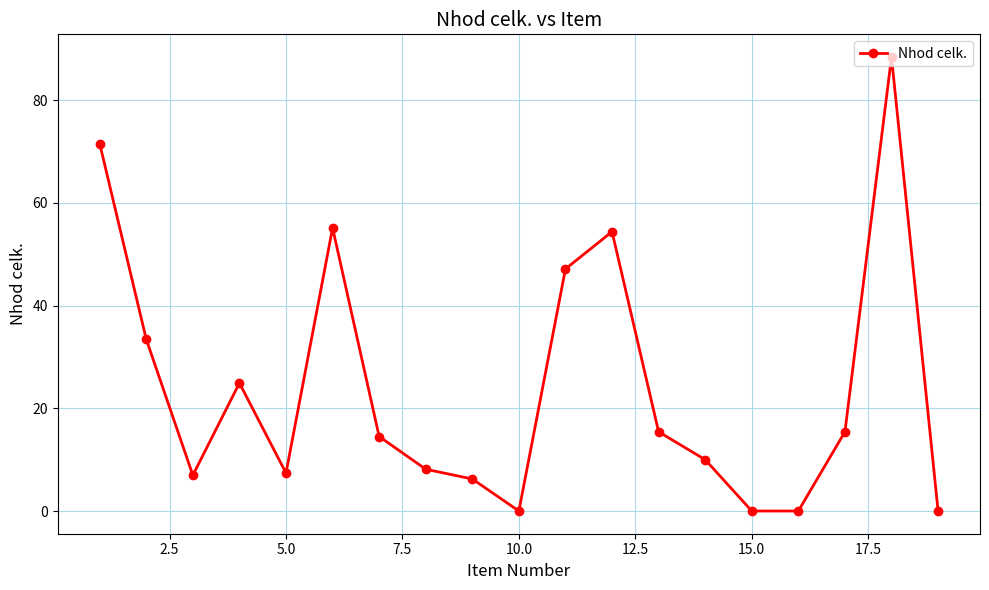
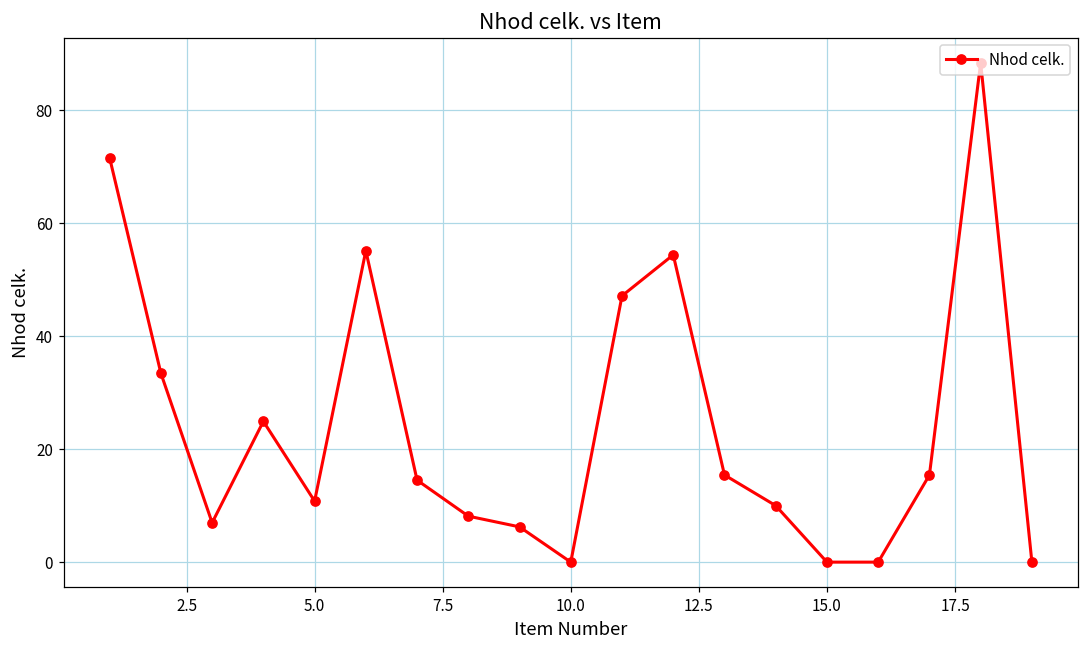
  {
-   "5.0": 7,
+   "5.0": 11,
    "10.0": 0,
    "15.0": 0
  }
